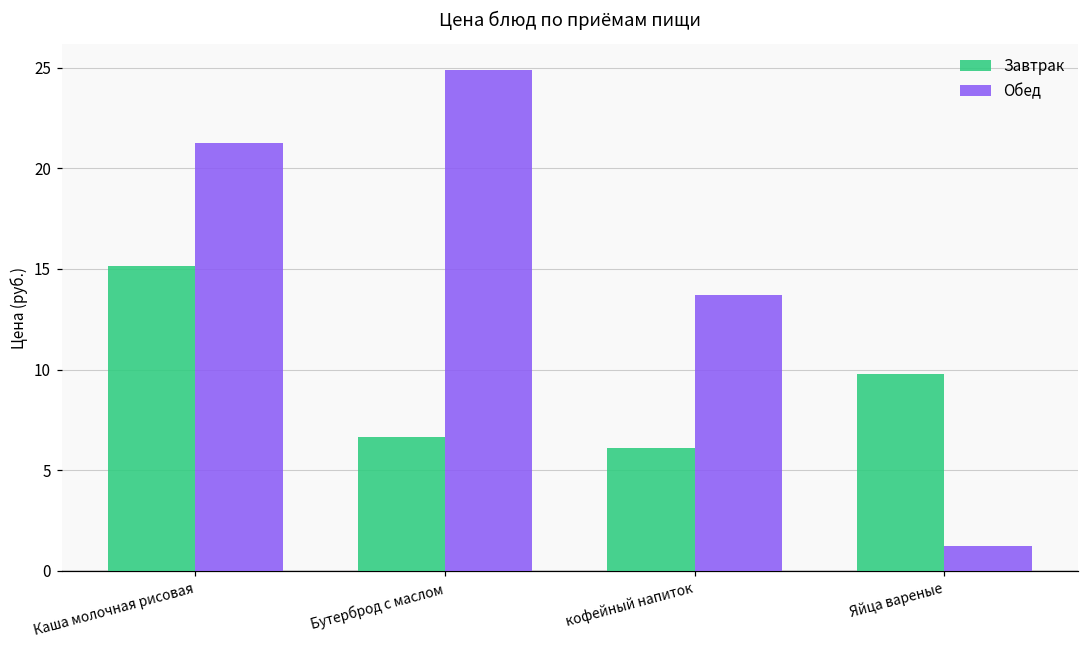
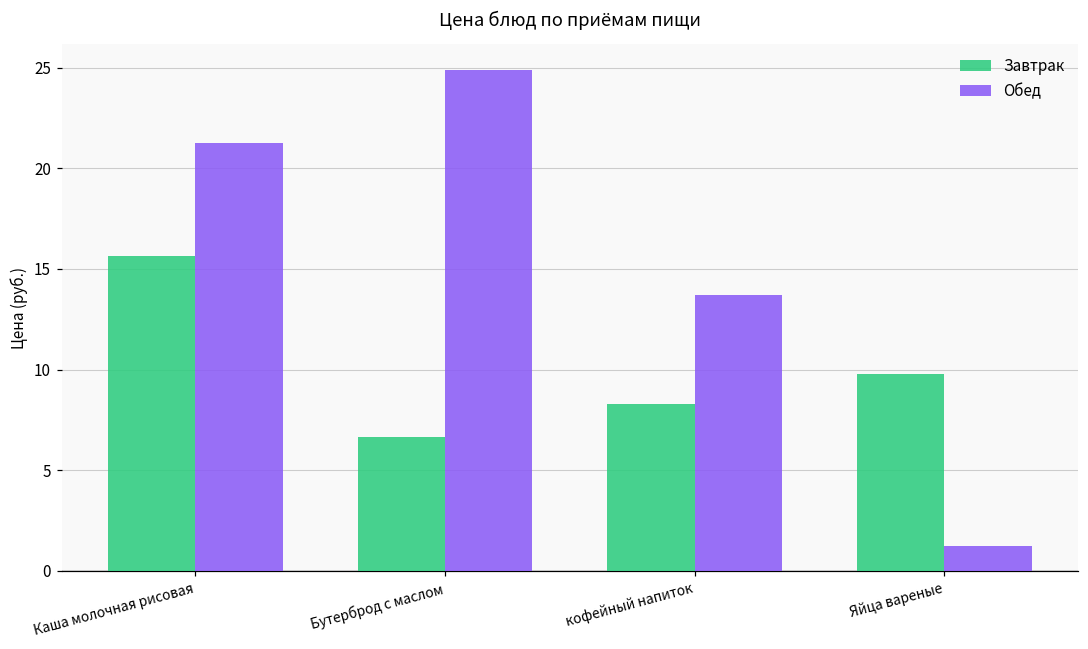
  {
    "Завтрак": {
-     "Каша молочная рисовая": 15.1,
+     "Каша молочная рисовая": 15.6,
      "Бутерброд с маслом": 6.6,
-     "кофейный напиток": 6.1,
+     "кофейный напиток": 8.3,
      "Яйца вареные": 9.8
    },
    "Обед": {
      "Каша молочная рисовая": 21.3,
      "Бутерброд с маслом": 24.9,
      "кофейный напиток": 13.7,
      "Яйца вареные": 1.2
    }
  }
